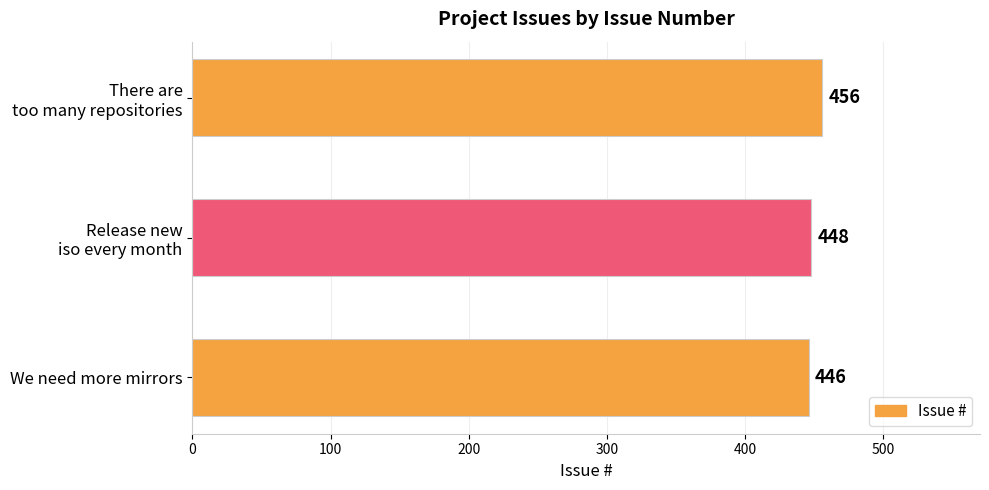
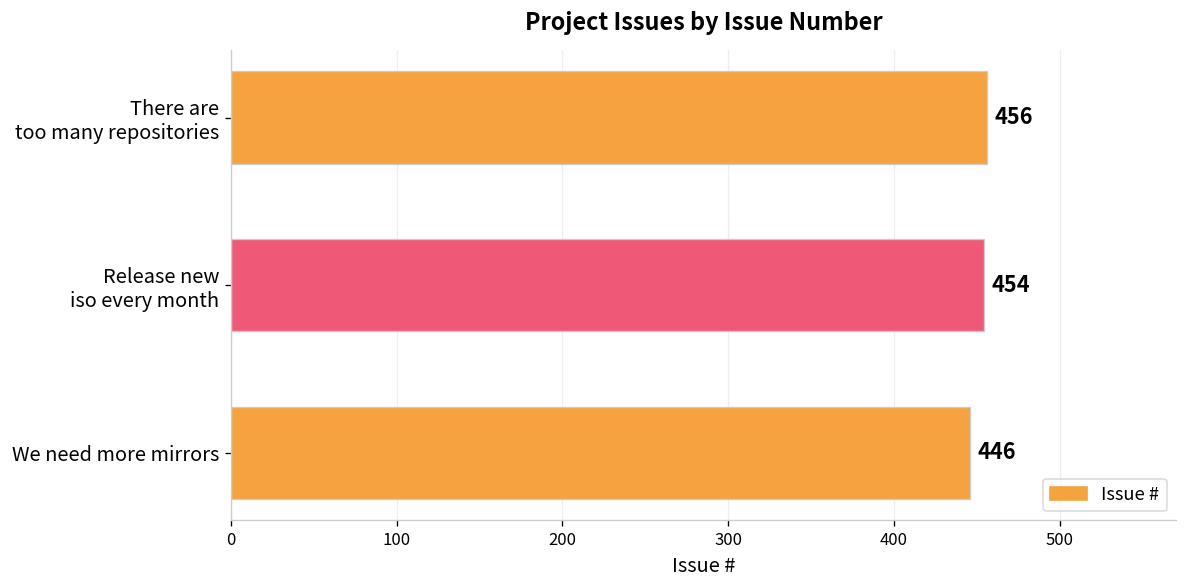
  {
    "There are too many repositories": 456,
-   "Release new iso every month": 448,
+   "Release new iso every month": 454,
    "We need more mirrors": 446
  }
